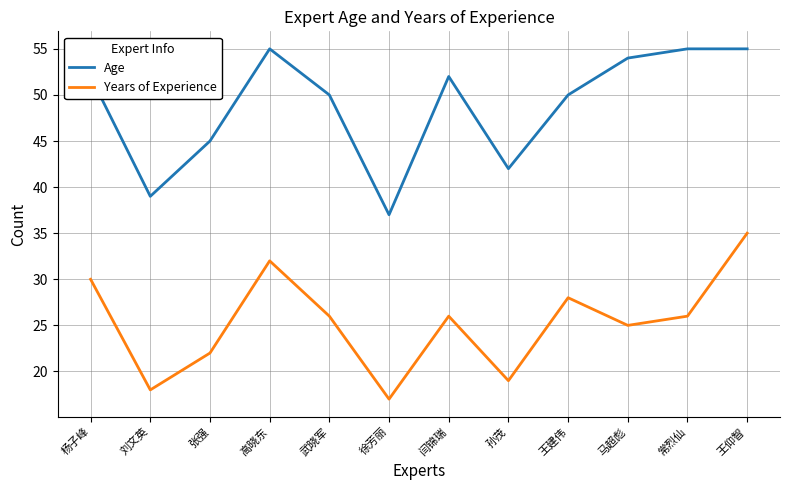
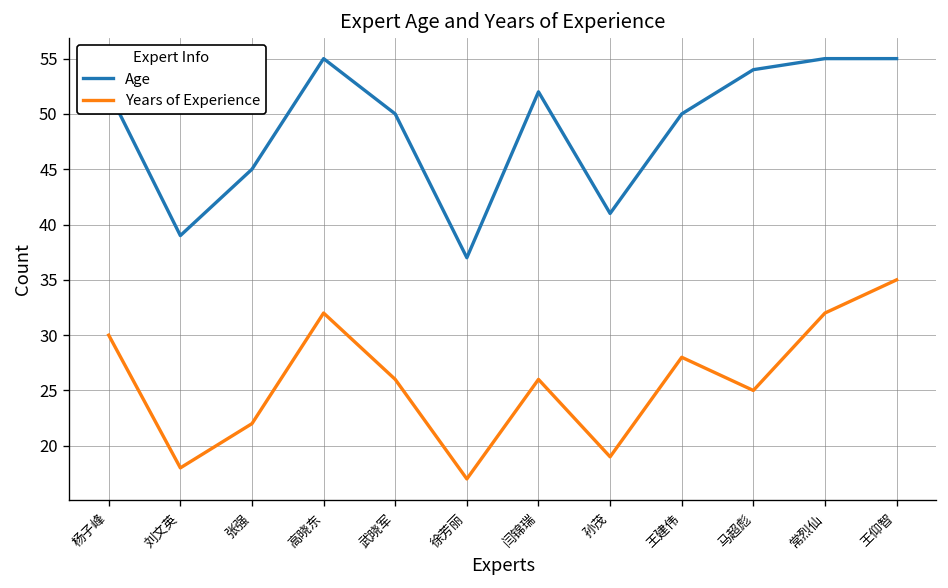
  {
    "Age": {
      "刘文英": 39,
      "张强": 45,
      "高晓东": 55,
      "武晓军": 50,
      "徐芳丽": 37,
      "闫锦瑞": 52,
-     "孙茂": 42,
+     "孙茂": 41,
      "王建伟": 50,
      "马超彪": 54,
      "常烈仙": 55,
      "王仰智": 55
    },
    "Years of Experience": {
      "杨子峰": 30,
      "刘文英": 18,
      "张强": 22,
      "高晓东": 32,
      "武晓军": 26,
      "徐芳丽": 17,
      "闫锦瑞": 26,
      "孙茂": 19,
      "王建伟": 28,
      "马超彪": 25,
-     "常烈仙": 26,
+     "常烈仙": 32,
      "王仰智": 35
    }
  }
